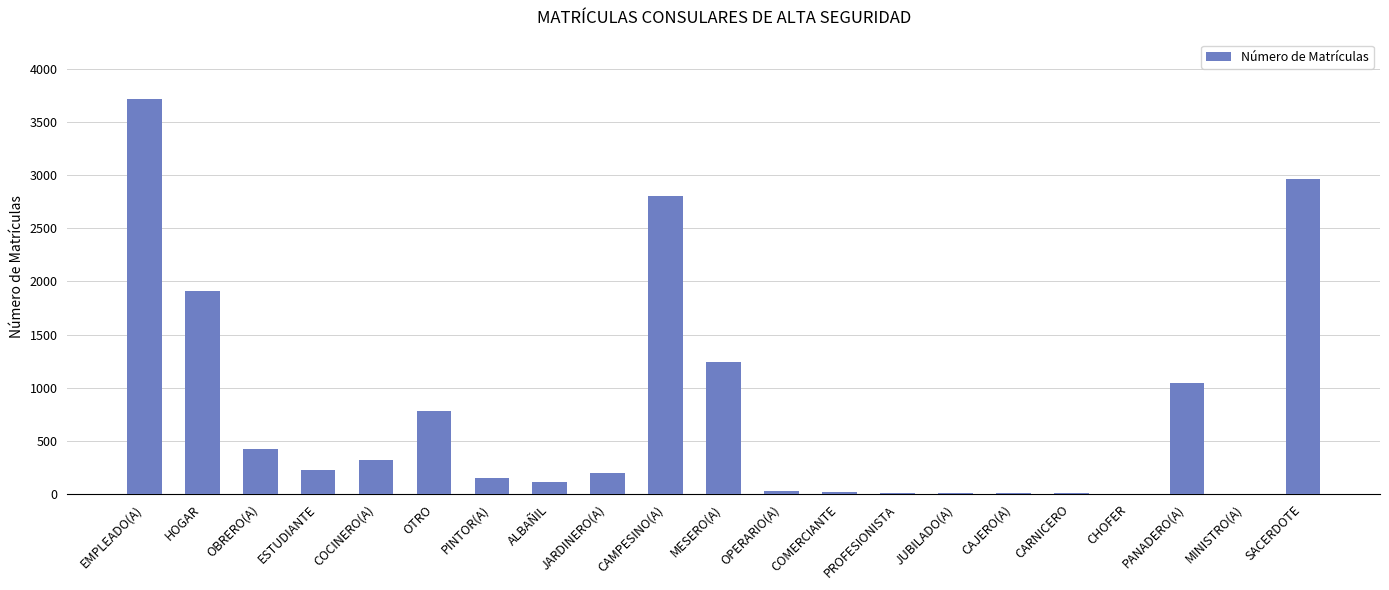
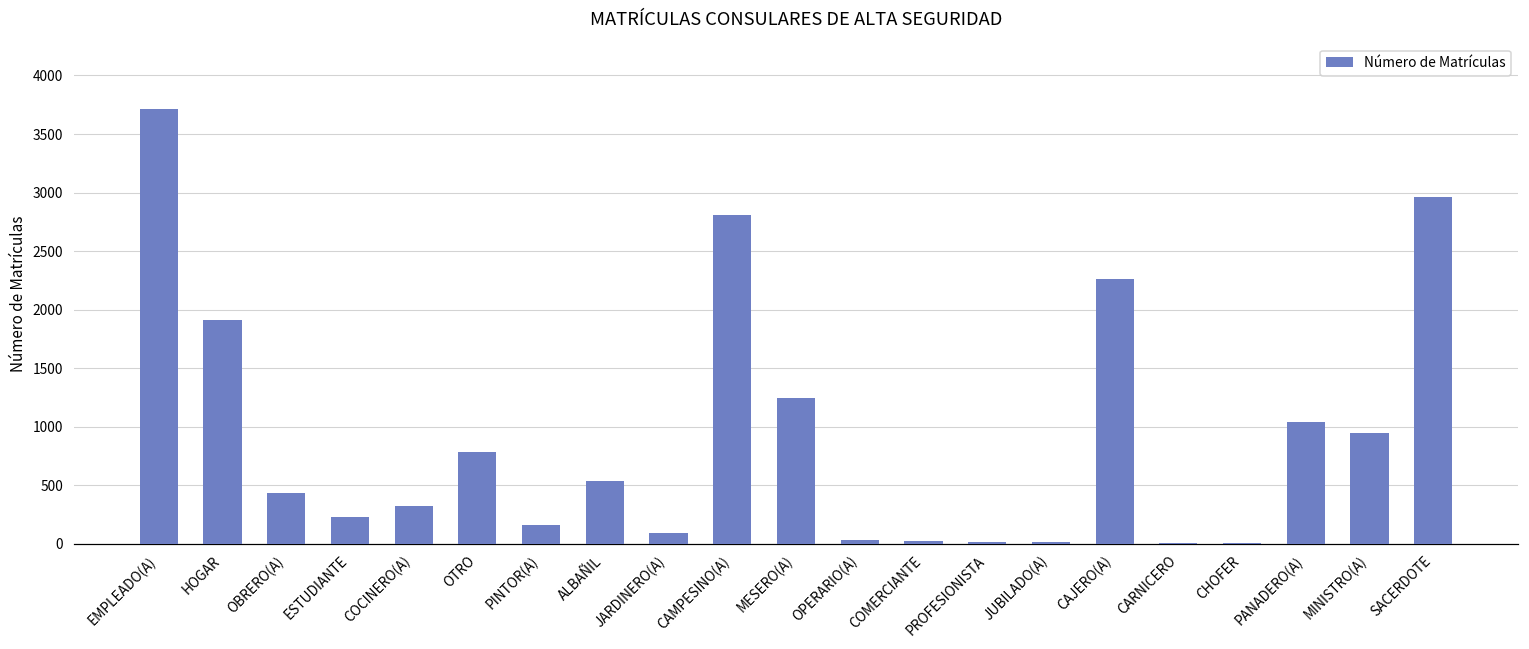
  {
    "EMPLEADO(A)": 3720,
    "HOGAR": 1910,
    "OBRERO(A)": 430,
    "ESTUDIANTE": 220,
    "COCINERO(A)": 320,
    "OTRO": 780,
    "PINTOR(A)": 160,
-   "ALBAÑIL": 120,
-   "JARDINERO(A)": 200,
+   "ALBAÑIL": 540,
+   "JARDINERO(A)": 90,
    "CAMPESINO(A)": 2810,
    "MESERO(A)": 1240,
    "OPERARIO(A)": 30,
    "COMERCIANTE": 30,
-   "CAJERO(A)": 10,
+   "CAJERO(A)": 2260,
    "PANADERO(A)": 1040,
-   "MINISTRO(A)": 0,
+   "MINISTRO(A)": 940,
    "SACERDOTE": 2960
  }
